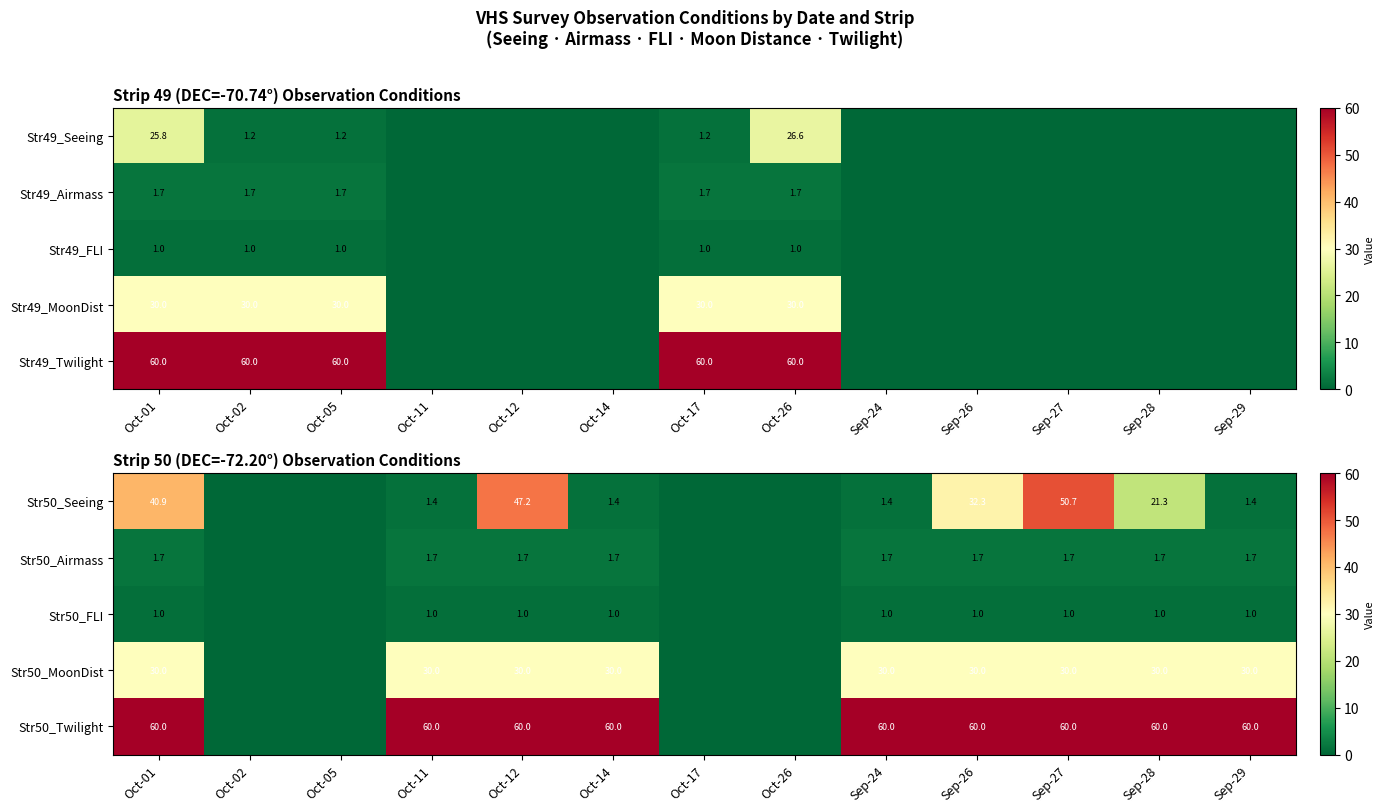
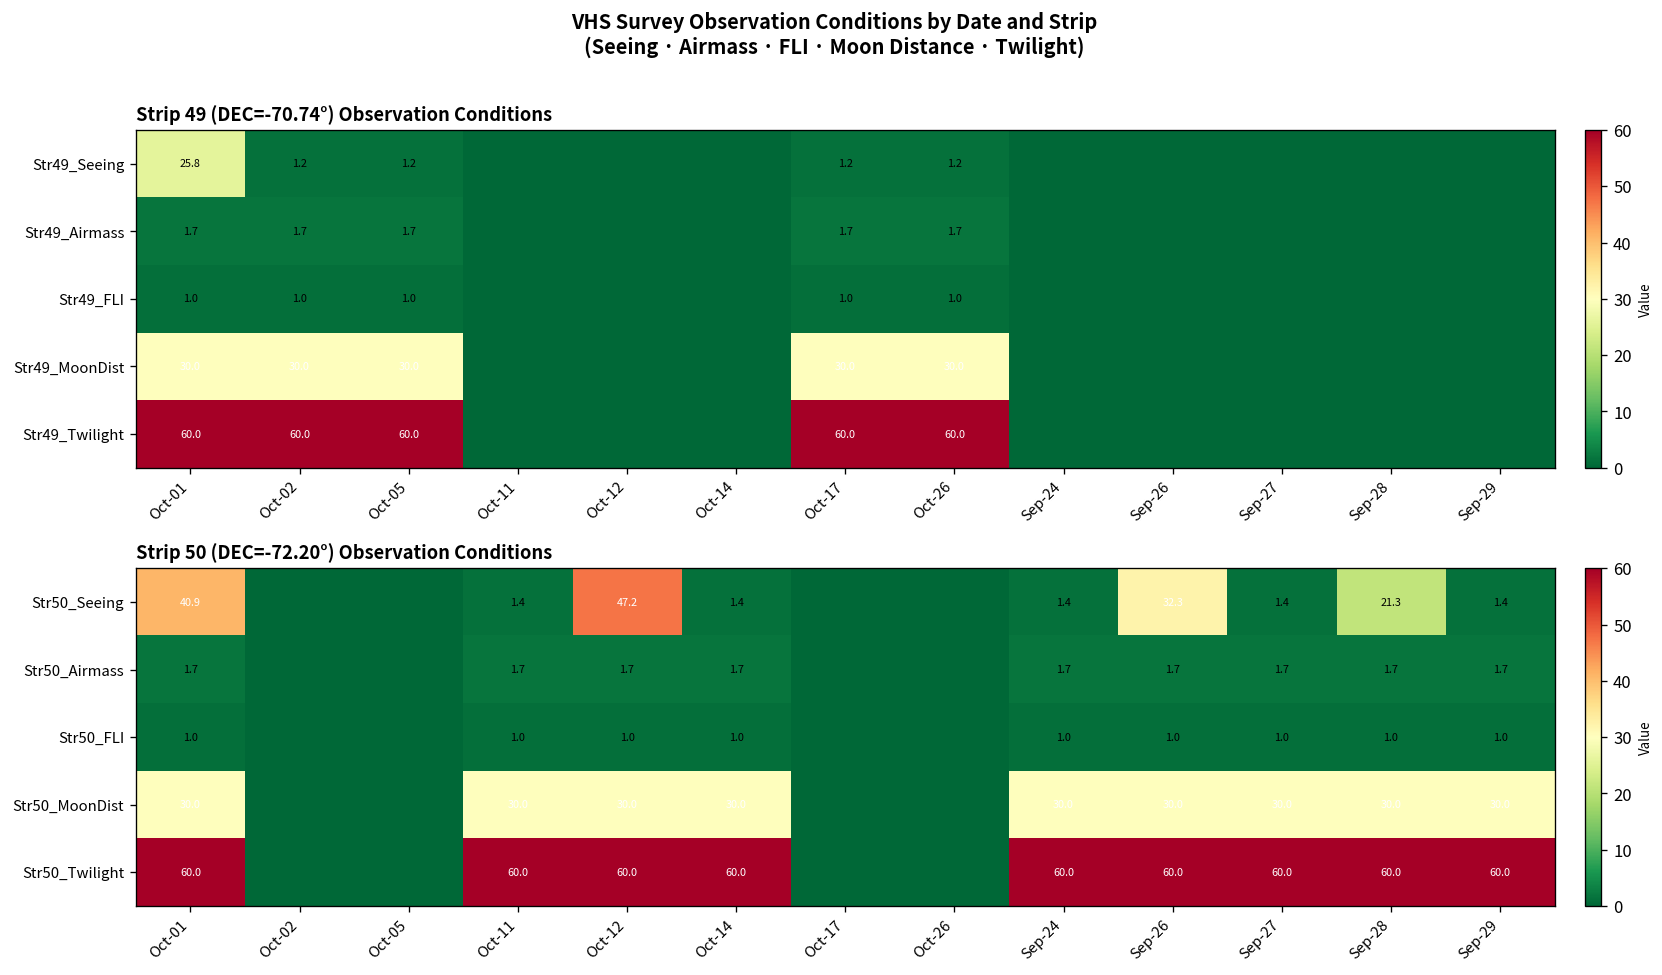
  {
    "Strip 49 (DEC=-70.74°) Observation Conditions": {
      "Str49_Seeing": {
        "Oct-01": 25.8,
        "Oct-02": 1.2,
        "Oct-05": 1.2,
        "Oct-17": 1.2,
-       "Oct-26": 26.6
+       "Oct-26": 1.2
      },
      "Str49_Airmass": {
        "Oct-01": 1.7,
        "Oct-02": 1.7,
        "Oct-05": 1.7,
        "Oct-17": 1.7,
        "Oct-26": 1.7
      },
      "Str49_FLI": {
        "Oct-01": 1.0,
        "Oct-02": 1.0,
        "Oct-05": 1.0,
        "Oct-17": 1.0,
        "Oct-26": 1.0
      },
      "Str49_MoonDist": {
        "Oct-01": 30.0,
        "Oct-02": 30.0,
        "Oct-05": 30.0,
        "Oct-17": 30.0,
        "Oct-26": 30.0
      },
      "Str49_Twilight": {
        "Oct-01": 60.0,
        "Oct-02": 60.0,
        "Oct-05": 60.0,
        "Oct-17": 60.0,
        "Oct-26": 60.0
      }
    },
    "Strip 50 (DEC=-72.20°) Observation Conditions": {
      "Str50_Seeing": {
        "Oct-01": 40.9,
        "Oct-11": 1.4,
        "Oct-12": 47.2,
        "Oct-14": 1.4,
        "Sep-24": 1.4,
        "Sep-26": 32.3,
-       "Sep-27": 50.7,
+       "Sep-27": 1.4,
        "Sep-28": 21.3,
        "Sep-29": 1.4
      },
      "Str50_Airmass": {
        "Oct-01": 1.7,
        "Oct-11": 1.7,
        "Oct-12": 1.7,
        "Oct-14": 1.7,
        "Sep-24": 1.7,
        "Sep-26": 1.7,
        "Sep-27": 1.7,
        "Sep-28": 1.7,
        "Sep-29": 1.7
      },
      "Str50_FLI": {
        "Oct-01": 1.0,
        "Oct-11": 1.0,
        "Oct-12": 1.0,
        "Oct-14": 1.0,
        "Sep-24": 1.0,
        "Sep-26": 1.0,
        "Sep-27": 1.0,
        "Sep-28": 1.0,
        "Sep-29": 1.0
      },
      "Str50_MoonDist": {
        "Oct-01": 30.0,
        "Oct-11": 30.0,
        "Oct-12": 30.0,
        "Oct-14": 30.0,
        "Sep-24": 30.0,
        "Sep-26": 30.0,
        "Sep-27": 30.0,
        "Sep-28": 30.0,
        "Sep-29": 30.0
      },
      "Str50_Twilight": {
        "Oct-01": 60.0,
        "Oct-11": 60.0,
        "Oct-12": 60.0,
        "Oct-14": 60.0,
        "Sep-24": 60.0,
        "Sep-26": 60.0,
        "Sep-27": 60.0,
        "Sep-28": 60.0,
        "Sep-29": 60.0
      }
    }
  }
